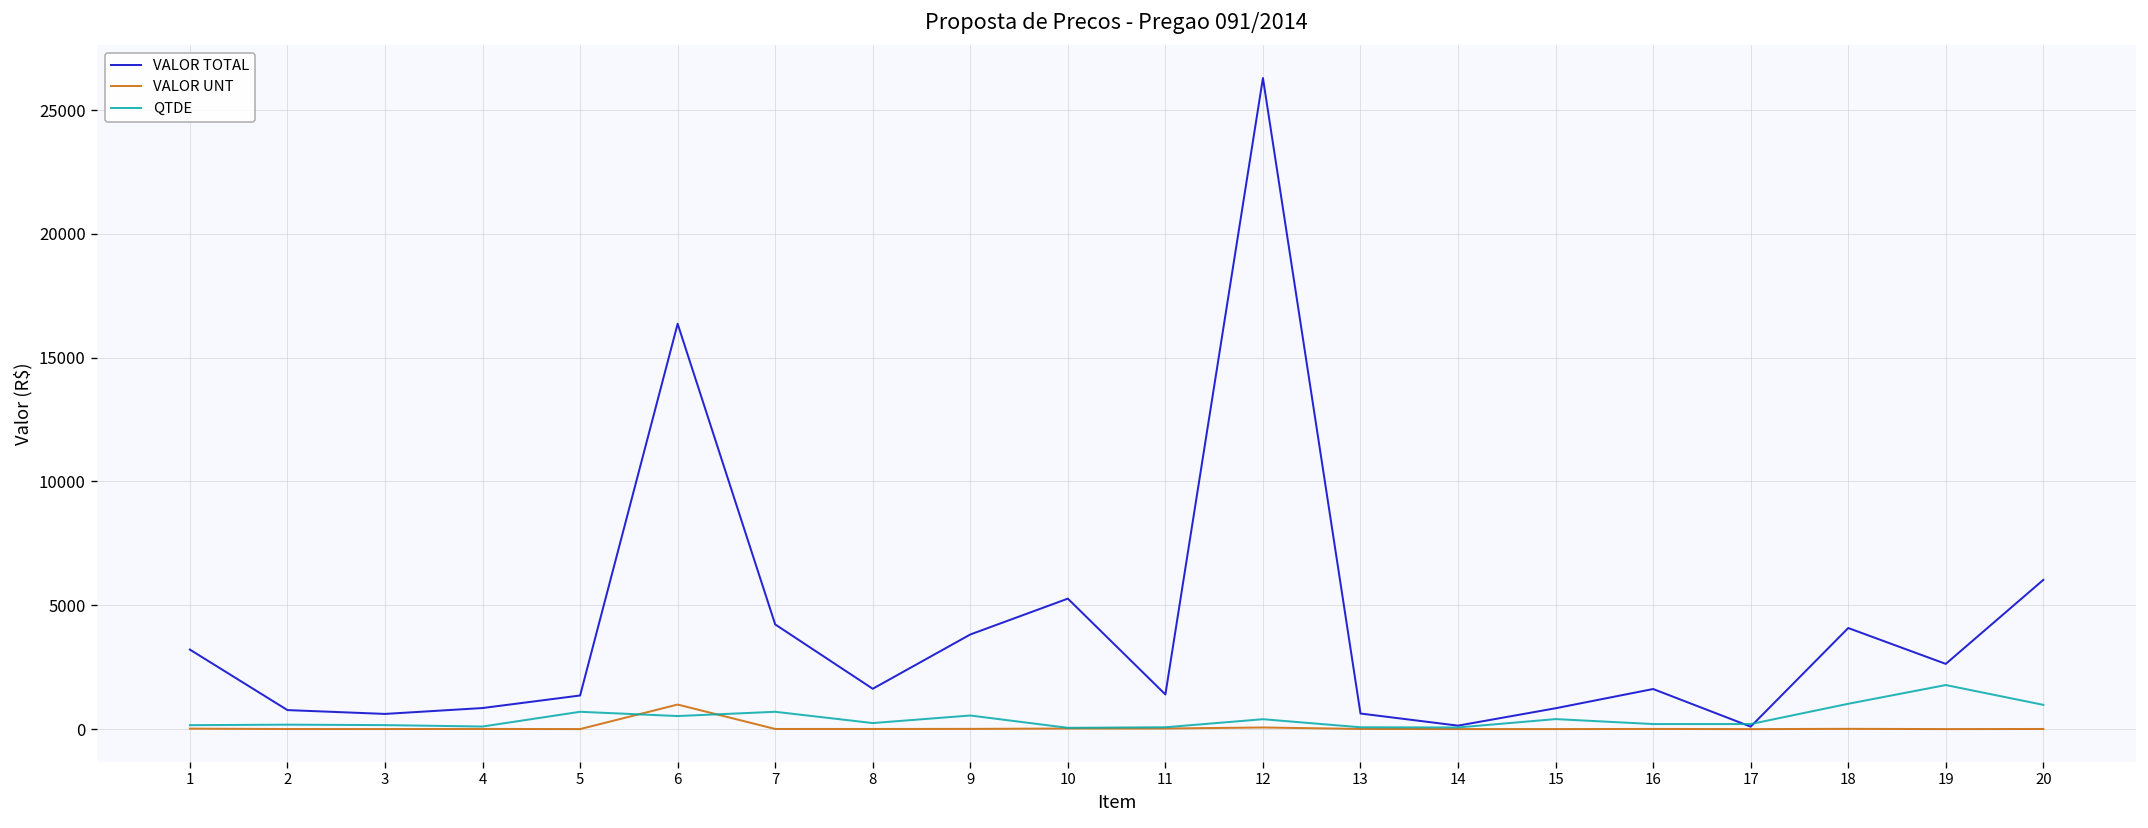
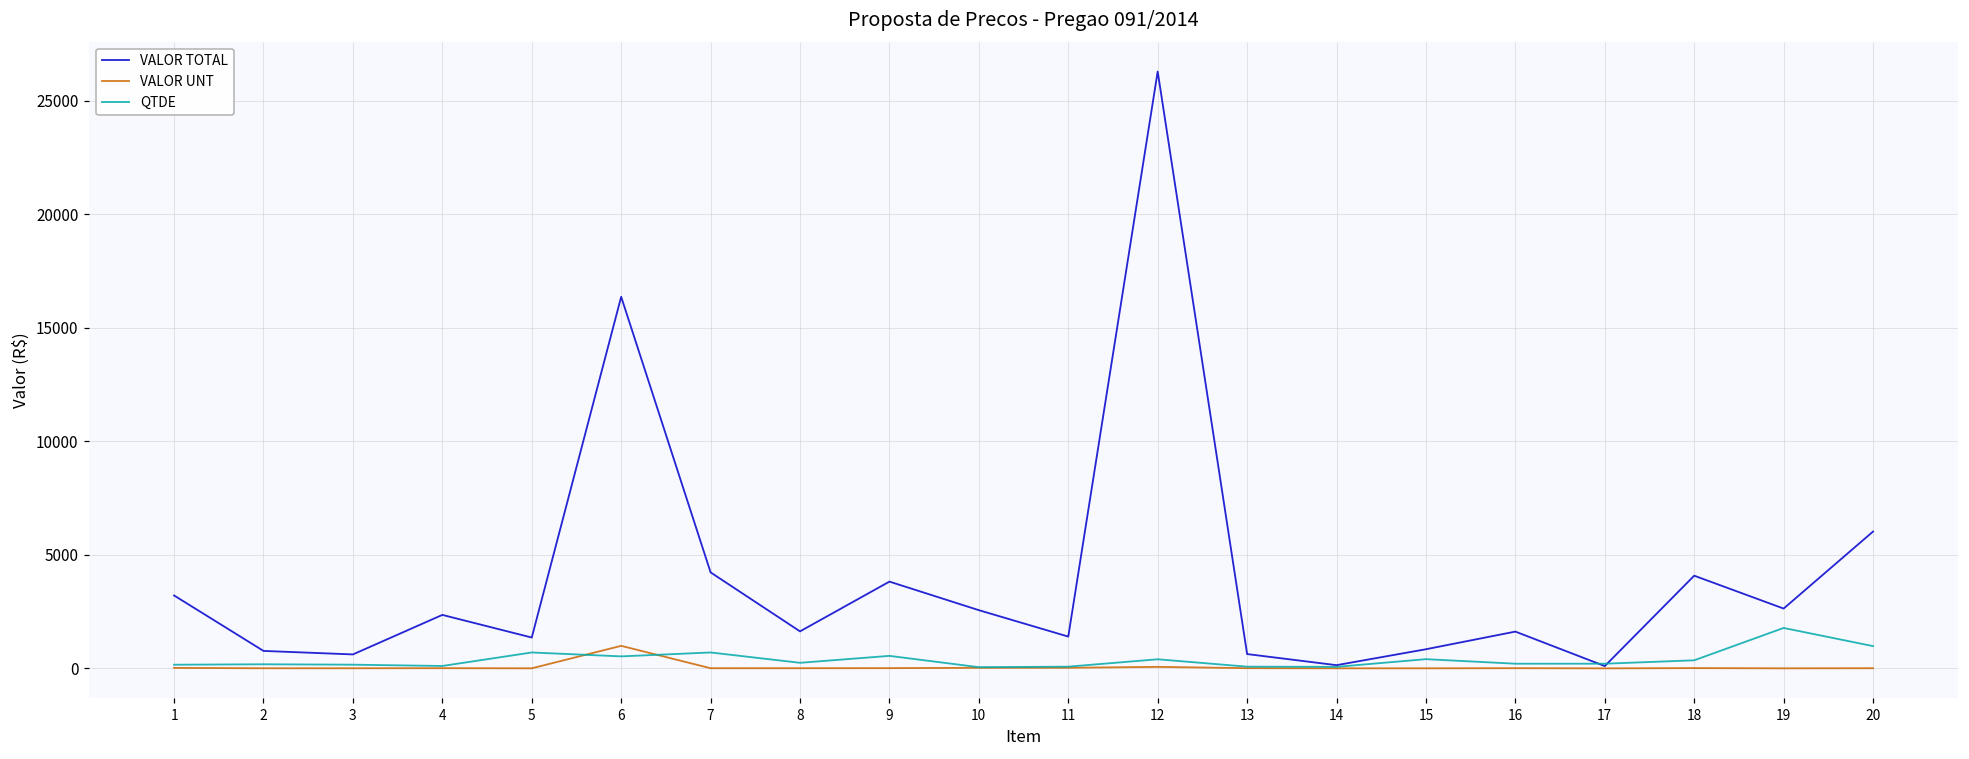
  {
    "VALOR TOTAL": {
      "1": 3200,
      "2": 800,
      "3": 600,
-     "4": 900,
+     "4": 2400,
      "5": 1400,
      "6": 16400,
      "7": 4200,
      "8": 1600,
      "9": 3800,
-     "10": 5300,
+     "10": 2600,
      "11": 1400,
      "12": 26300,
      "13": 600,
      "15": 800,
      "16": 1600,
      "18": 4100,
      "19": 2600,
      "20": 6000
    },
    "VALOR UNT": {
      "1": 0,
      "2": 0,
      "3": 0,
      "5": 0,
      "6": 1000,
      "7": 0,
      "8": 0,
      "9": 0,
      "12": 100,
      "15": 0,
      "16": 0,
      "18": 0,
      "19": 0,
      "20": 0
    },
    "QTDE": {
      "1": 200,
      "2": 200,
      "3": 200,
      "5": 700,
      "6": 500,
      "7": 700,
      "8": 200,
      "9": 600,
      "12": 400,
      "15": 400,
      "16": 200,
-     "18": 1000,
+     "18": 400,
      "19": 1800,
      "20": 1000
    }
  }
